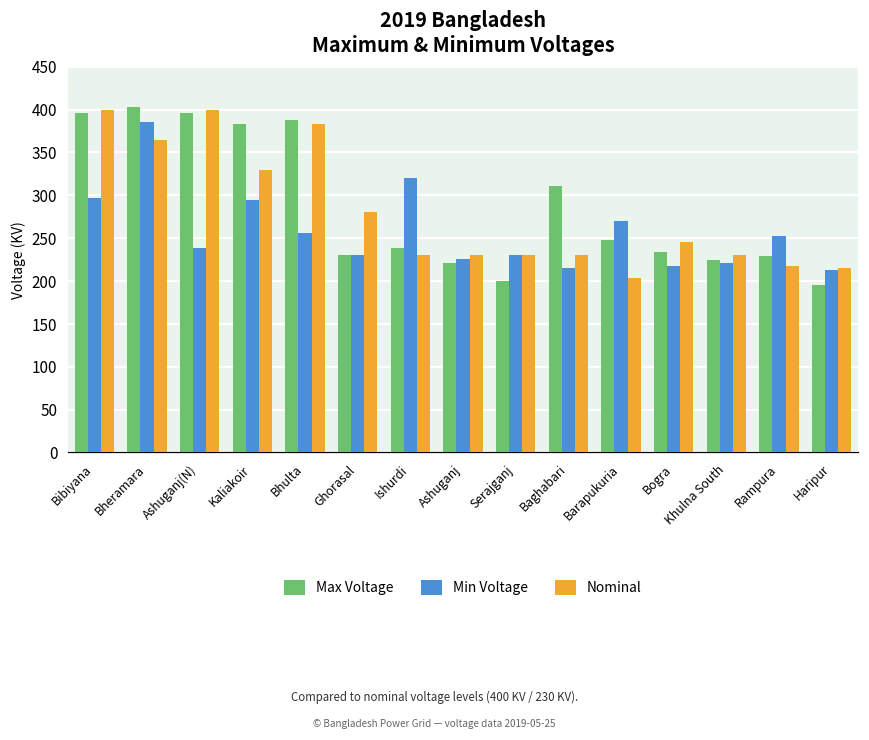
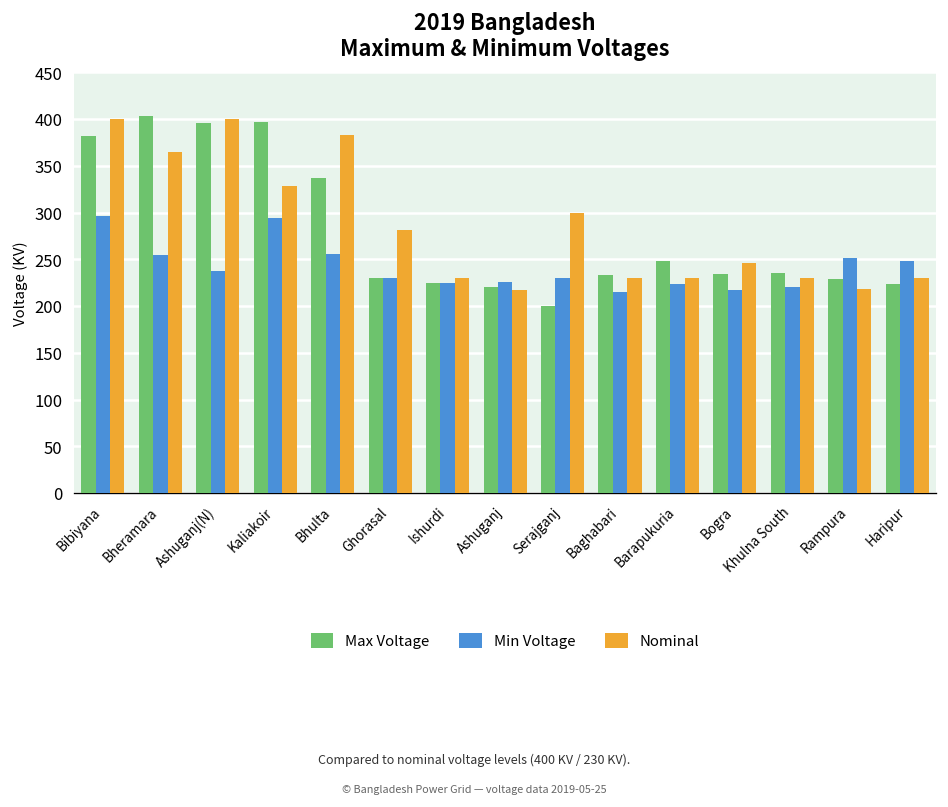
  {
    "Max Voltage": {
-     "Bibiyana": 400,
+     "Bibiyana": 380,
      "Bheramara": 400,
      "Ashuganj(N)": 400,
-     "Kaliakoir": 380,
-     "Bhulta": 390,
+     "Kaliakoir": 400,
+     "Bhulta": 340,
      "Ghorasal": 230,
-     "Ishurdi": 240,
+     "Ishurdi": 230,
      "Ashuganj": 220,
      "Serajganj": 200,
-     "Baghabari": 310,
+     "Baghabari": 230,
      "Barapukuria": 250,
      "Bogra": 230,
-     "Khulna South": 220,
+     "Khulna South": 240,
      "Rampura": 230,
-     "Haripur": 200
+     "Haripur": 220
    },
    "Min Voltage": {
      "Bibiyana": 300,
-     "Bheramara": 390,
+     "Bheramara": 260,
      "Ashuganj(N)": 240,
      "Kaliakoir": 290,
      "Bhulta": 260,
      "Ghorasal": 230,
-     "Ishurdi": 320,
+     "Ishurdi": 230,
      "Ashuganj": 230,
      "Serajganj": 230,
      "Baghabari": 220,
-     "Barapukuria": 270,
+     "Barapukuria": 220,
      "Bogra": 220,
      "Khulna South": 220,
      "Rampura": 250,
-     "Haripur": 210
+     "Haripur": 250
    },
    "Nominal": {
      "Bibiyana": 400,
      "Bheramara": 370,
      "Ashuganj(N)": 400,
      "Kaliakoir": 330,
      "Bhulta": 380,
      "Ghorasal": 280,
      "Ishurdi": 230,
-     "Ashuganj": 230,
-     "Serajganj": 230,
+     "Ashuganj": 220,
+     "Serajganj": 300,
      "Baghabari": 230,
-     "Barapukuria": 200,
+     "Barapukuria": 230,
      "Bogra": 250,
      "Khulna South": 230,
      "Rampura": 220,
-     "Haripur": 220
+     "Haripur": 230
    }
  }
